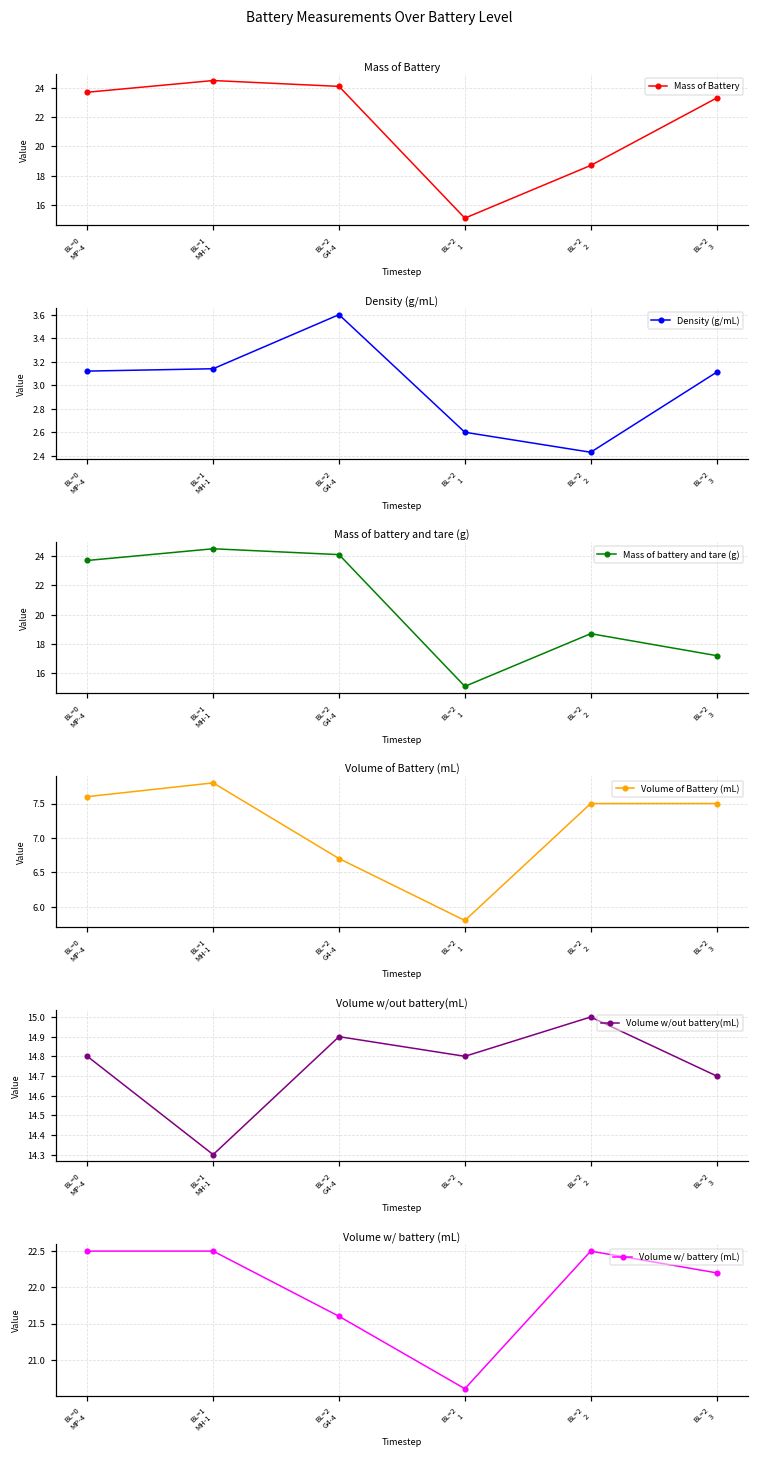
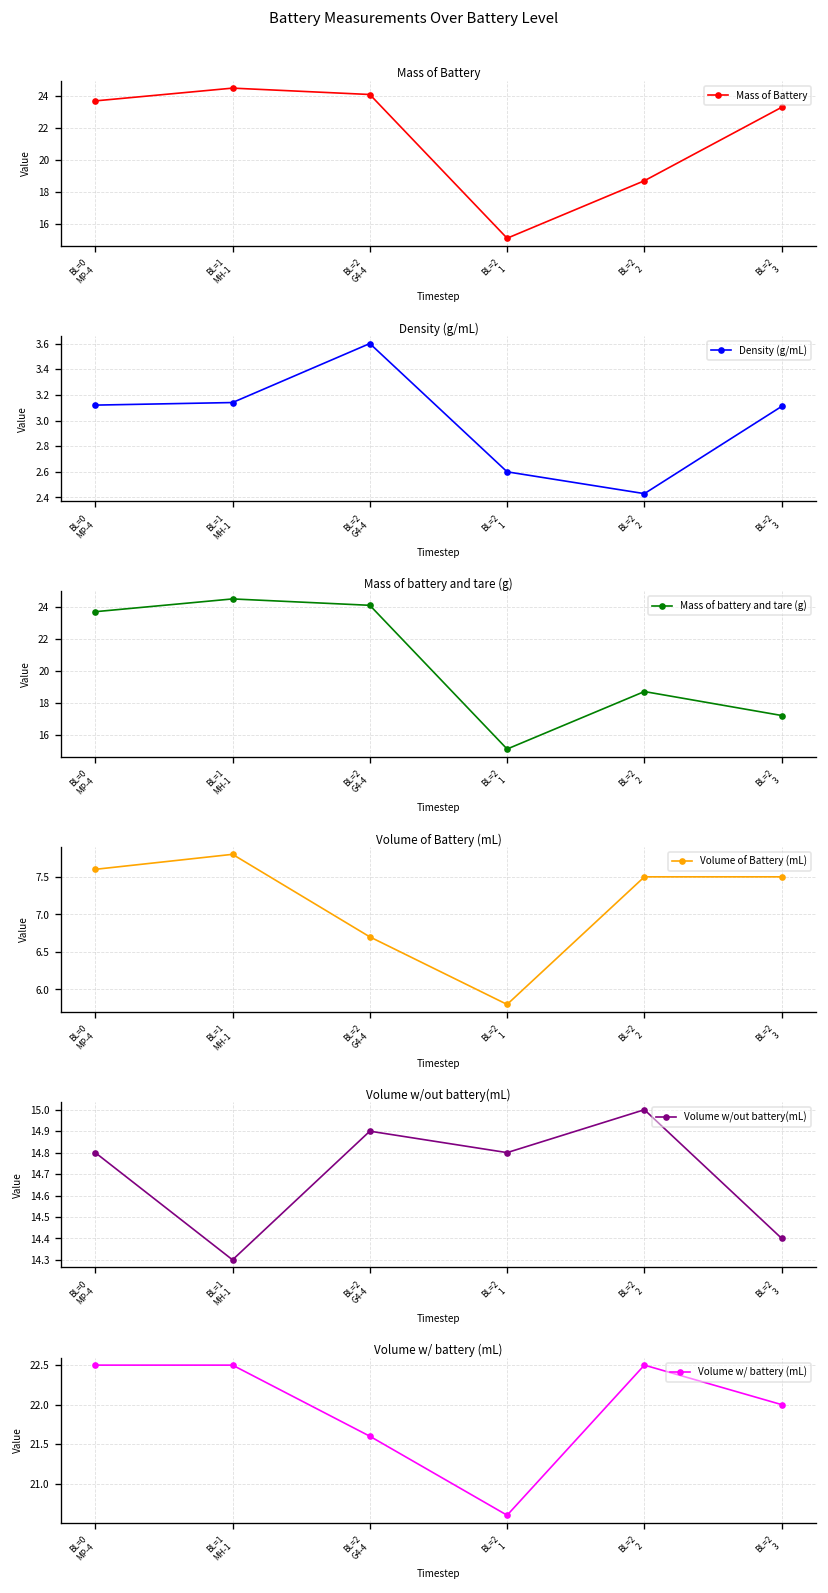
  {
    "Mass of Battery": {
      "BL=0 MP-4": 23.7,
      "BL=1 MH-1": 24.5,
      "BL=2 G4-4": 24.1,
      "BL=2 1": 15.1,
      "BL=2 2": 18.7,
      "BL=2 3": 23.3
    },
    "Density (g/mL)": {
      "BL=0 MP-4": 3.12,
      "BL=1 MH-1": 3.14,
      "BL=2 G4-4": 3.60,
      "BL=2 1": 2.60,
      "BL=2 2": 2.43,
      "BL=2 3": 3.11
    },
    "Mass of battery and tare (g)": {
      "BL=0 MP-4": 23.7,
      "BL=1 MH-1": 24.5,
      "BL=2 G4-4": 24.1,
      "BL=2 1": 15.1,
      "BL=2 2": 18.7,
      "BL=2 3": 17.2
    },
    "Volume of Battery (mL)": {
      "BL=0 MP-4": 7.6,
      "BL=1 MH-1": 7.8,
      "BL=2 G4-4": 6.7,
      "BL=2 1": 5.8,
      "BL=2 2": 7.5,
      "BL=2 3": 7.5
    },
    "Volume w/out battery(mL)": {
      "BL=0 MP-4": 14.8,
      "BL=1 MH-1": 14.3,
      "BL=2 G4-4": 14.9,
      "BL=2 1": 14.8,
      "BL=2 2": 15.0,
-     "BL=2 3": 14.7
+     "BL=2 3": 14.4
    },
    "Volume w/ battery (mL)": {
      "BL=0 MP-4": 22.5,
      "BL=1 MH-1": 22.5,
      "BL=2 G4-4": 21.6,
      "BL=2 1": 20.6,
      "BL=2 2": 22.5,
-     "BL=2 3": 22.2
+     "BL=2 3": 22.0
    }
  }
